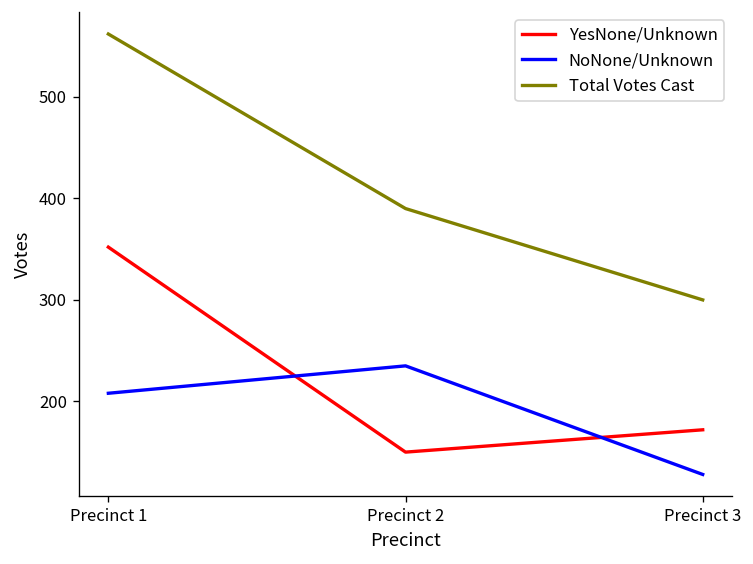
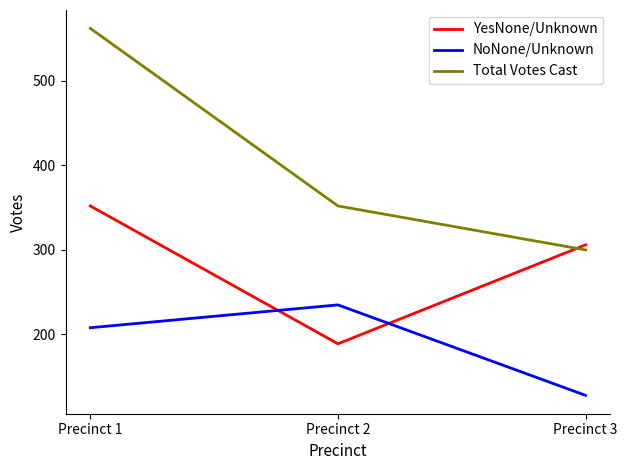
  {
    "YesNone/Unknown": {
      "Precinct 1": 350,
-     "Precinct 2": 150,
-     "Precinct 3": 170
+     "Precinct 2": 190,
+     "Precinct 3": 310
    },
    "NoNone/Unknown": {
      "Precinct 1": 210,
      "Precinct 2": 240,
      "Precinct 3": 130
    },
    "Total Votes Cast": {
      "Precinct 1": 560,
-     "Precinct 2": 390,
+     "Precinct 2": 350,
      "Precinct 3": 300
    }
  }
